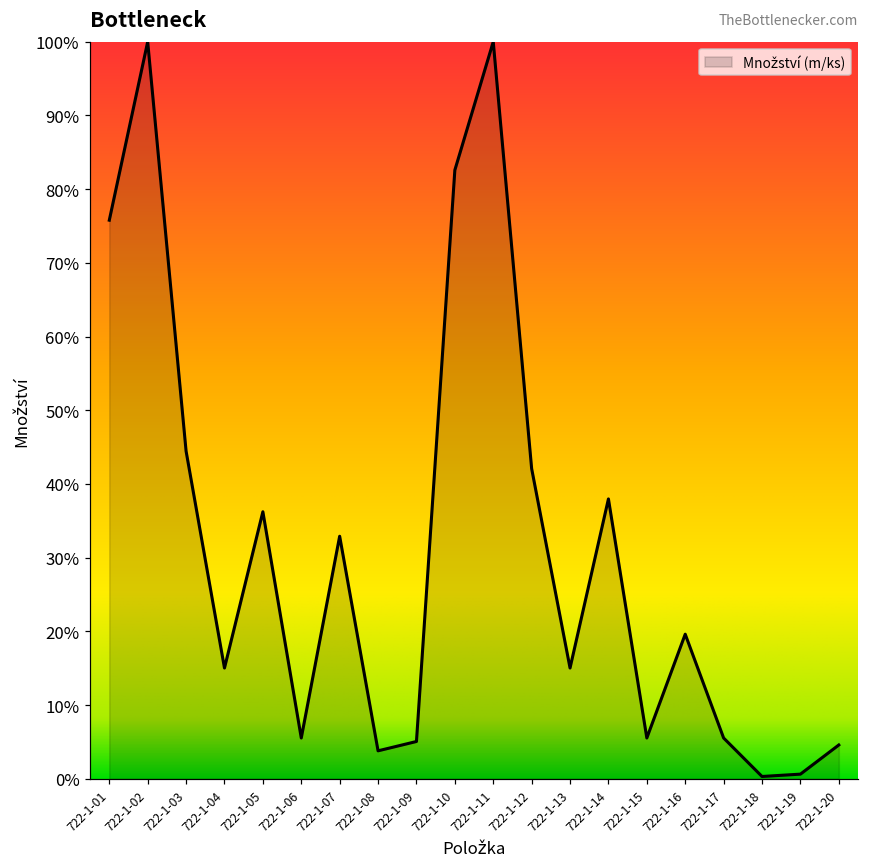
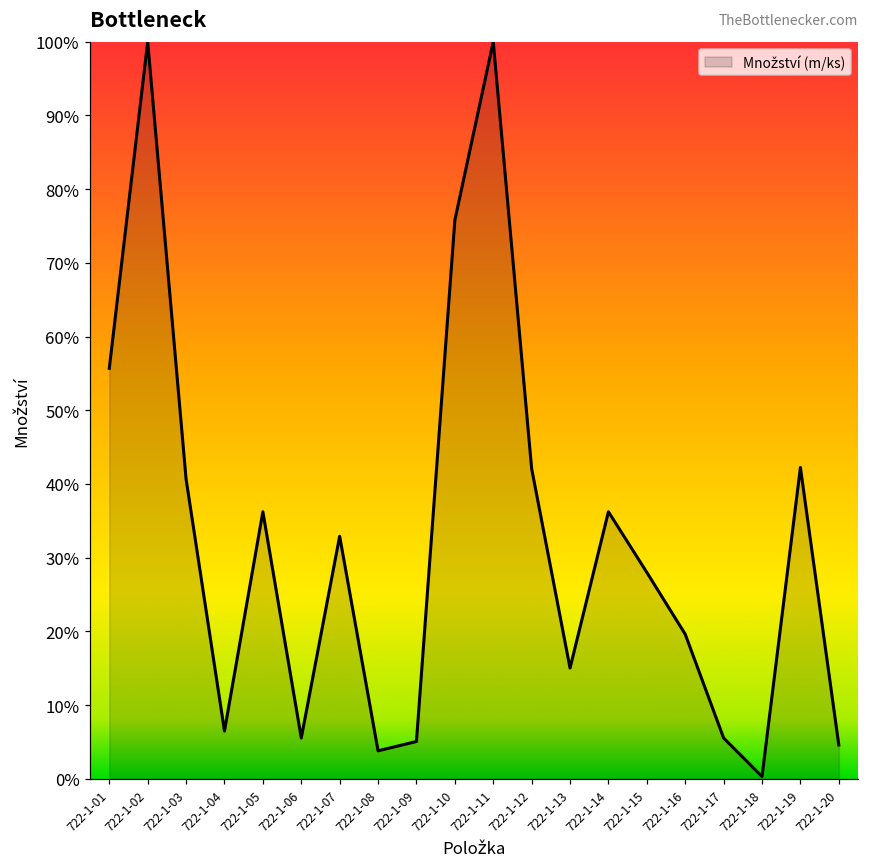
  {
-   "722-1-01": "76%",
+   "722-1-01": "56%",
    "722-1-02": "100%",
-   "722-1-03": "44%",
-   "722-1-04": "15%",
+   "722-1-03": "41%",
+   "722-1-04": "6%",
    "722-1-05": "36%",
    "722-1-06": "6%",
    "722-1-07": "33%",
    "722-1-08": "4%",
    "722-1-09": "5%",
-   "722-1-10": "83%",
+   "722-1-10": "76%",
    "722-1-11": "100%",
    "722-1-12": "42%",
    "722-1-13": "15%",
-   "722-1-14": "38%",
-   "722-1-15": "6%",
+   "722-1-14": "36%",
+   "722-1-15": "28%",
    "722-1-16": "20%",
    "722-1-17": "6%",
    "722-1-18": "0%",
-   "722-1-19": "1%",
+   "722-1-19": "42%",
    "722-1-20": "5%"
  }
